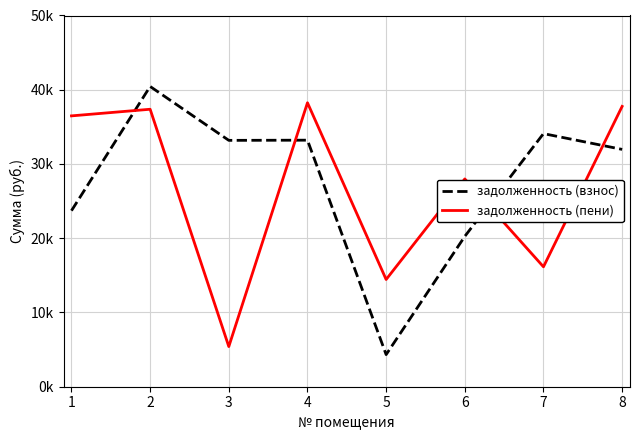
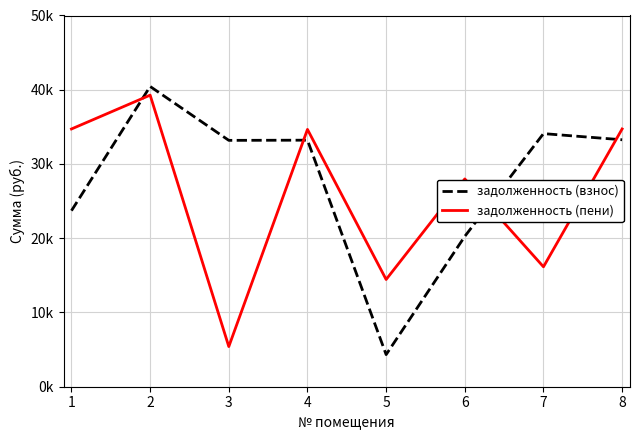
  {
    "задолженность (взнос)": {
      "1": 24000,
      "2": 40000,
      "3": 33000,
      "4": 33000,
      "5": 4000,
      "6": 20000,
      "7": 34000,
-     "8": 32000
+     "8": 33000
    },
    "задолженность (пени)": {
-     "1": 36000,
-     "2": 37000,
+     "1": 35000,
+     "2": 39000,
      "3": 5000,
-     "4": 38000,
+     "4": 35000,
      "5": 14000,
      "6": 28000,
      "7": 16000,
-     "8": 38000
+     "8": 35000
    }
  }
